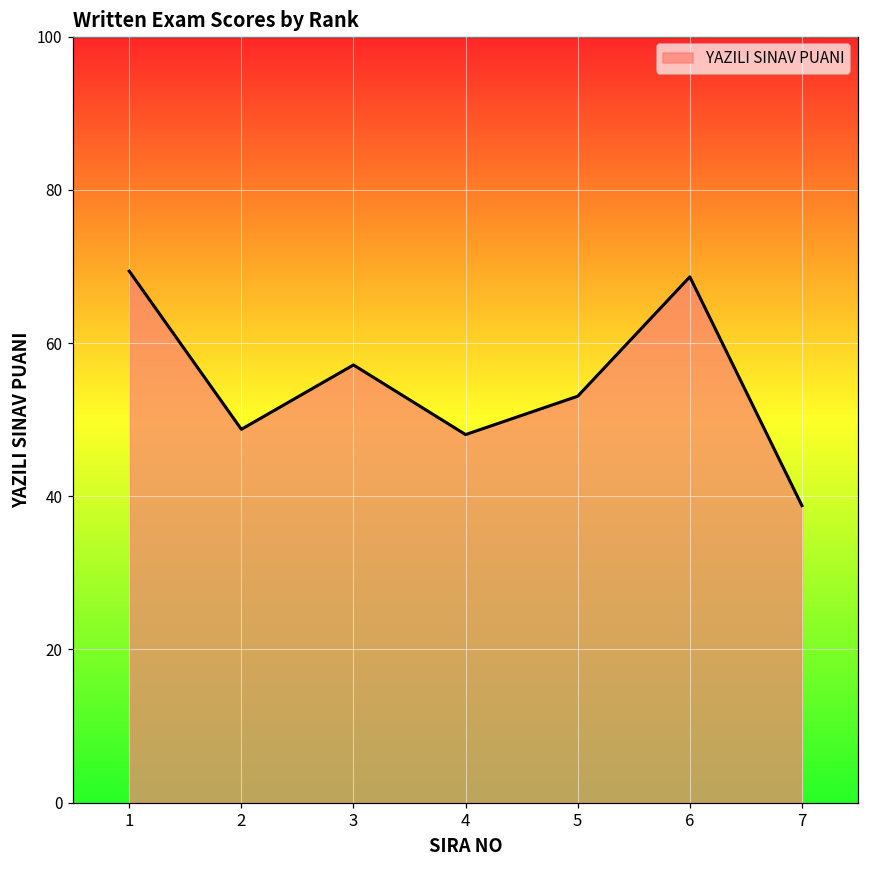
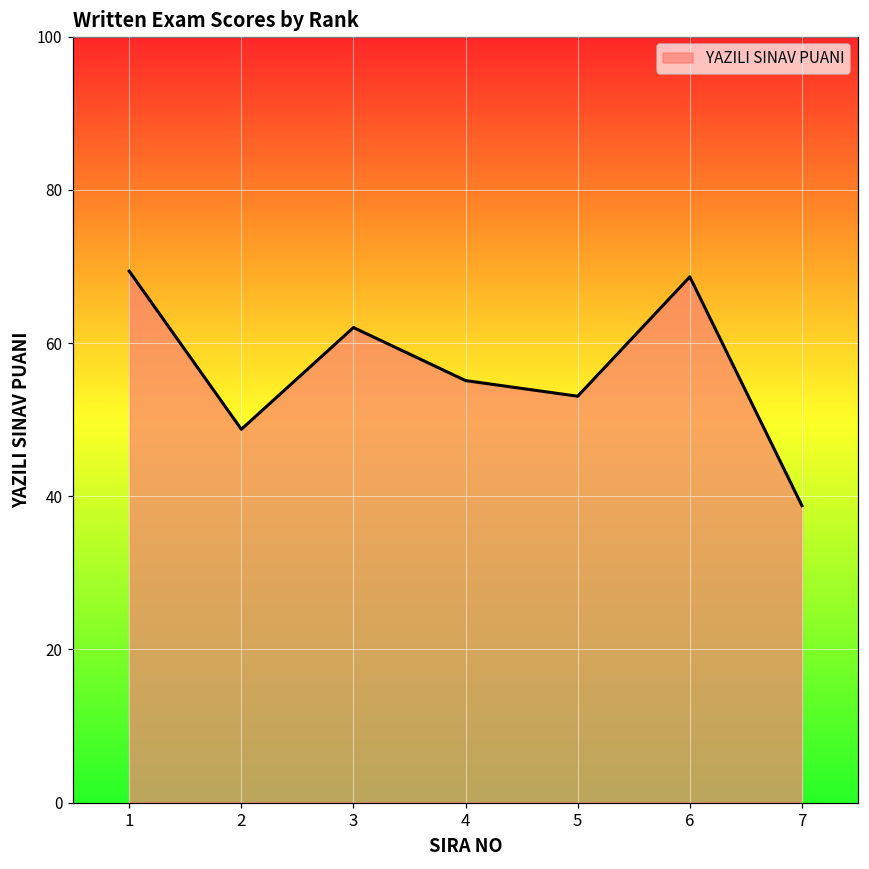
  {
    "1": 69,
    "2": 49,
-   "3": 57,
-   "4": 48,
+   "3": 62,
+   "4": 55,
    "5": 53,
    "6": 69,
    "7": 39
  }
